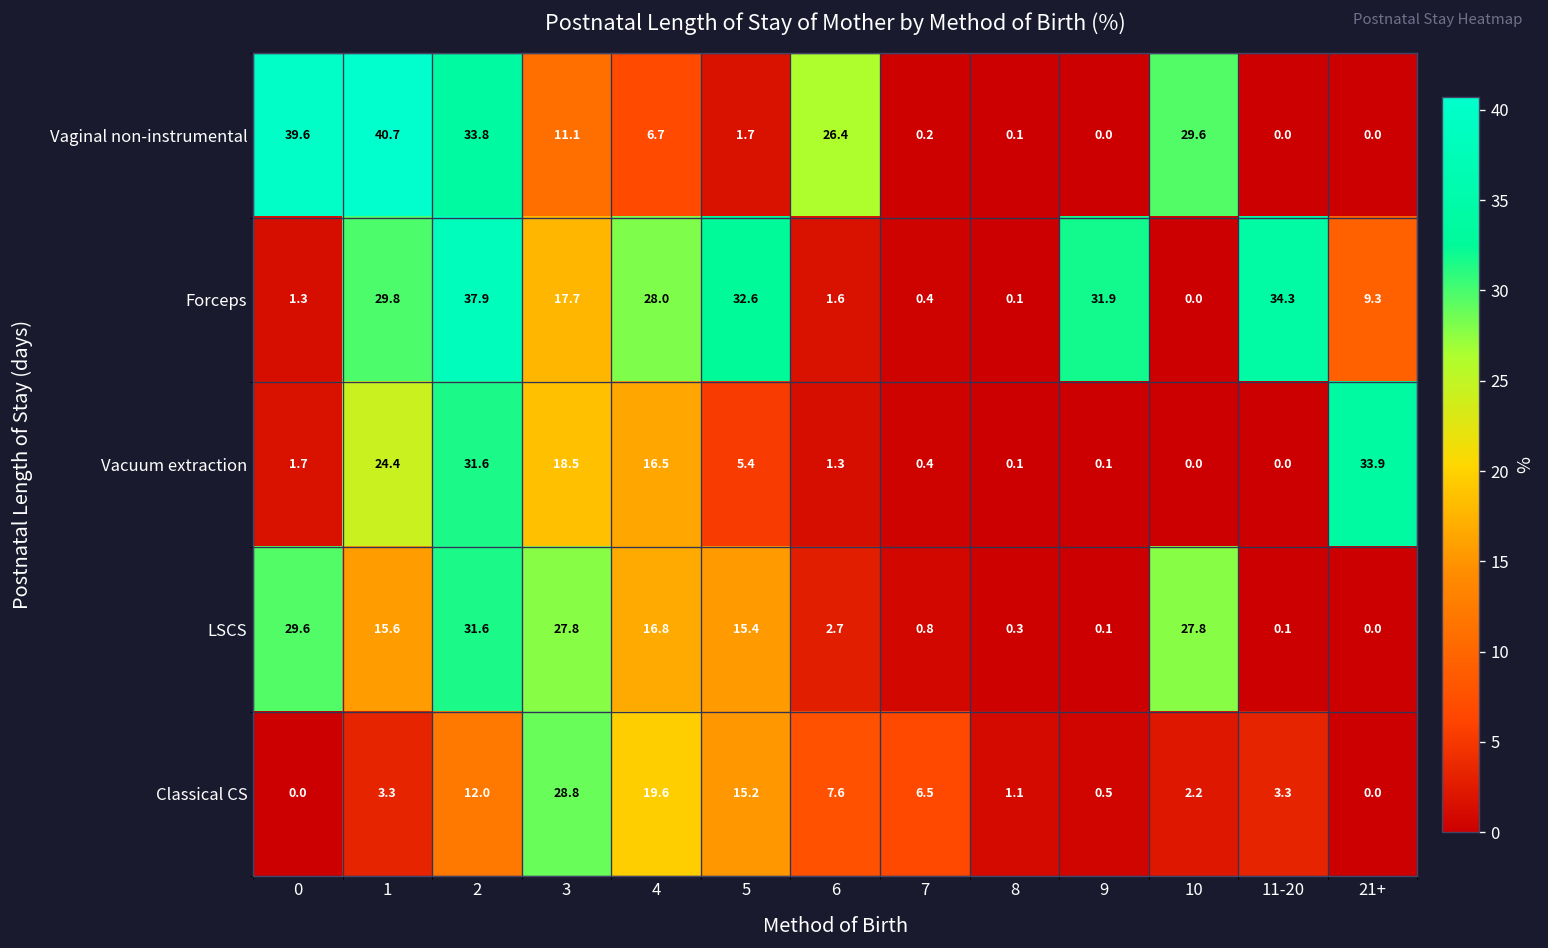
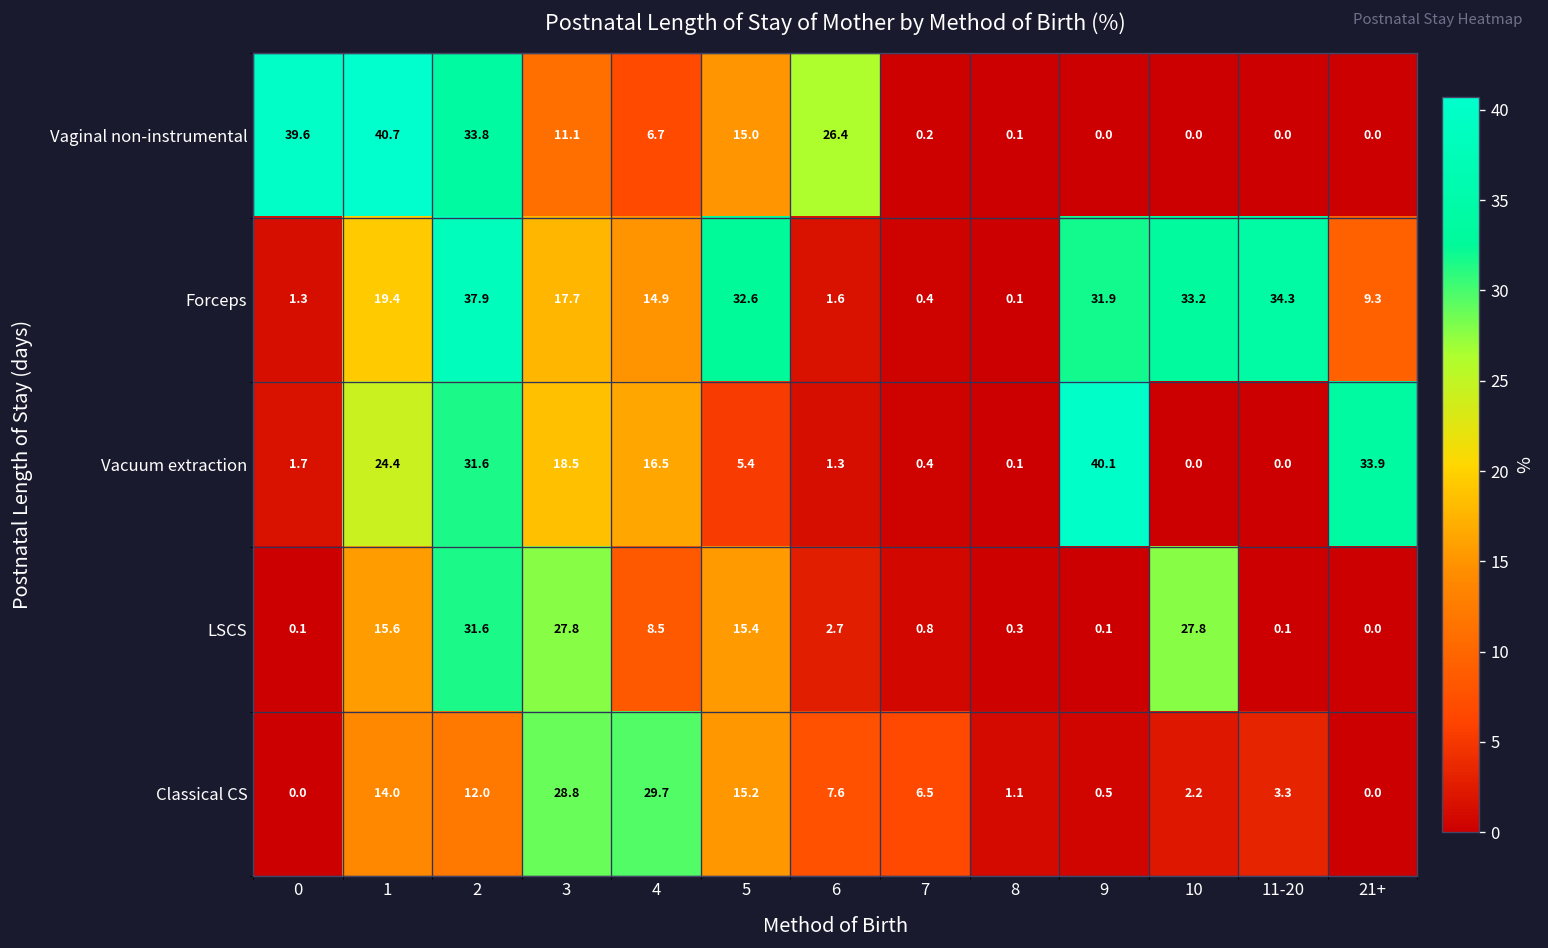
  {
    "Vaginal non-instrumental": {
      "0": 39.6,
      "1": 40.7,
      "2": 33.8,
      "3": 11.1,
      "4": 6.7,
-     "5": 1.7,
+     "5": 15.0,
      "6": 26.4,
      "7": 0.2,
      "8": 0.1,
      "9": 0.0,
-     "10": 29.6,
+     "10": 0.0,
      "11-20": 0.0,
      "21+": 0.0
    },
    "Forceps": {
      "0": 1.3,
-     "1": 29.8,
+     "1": 19.4,
      "2": 37.9,
      "3": 17.7,
-     "4": 28.0,
+     "4": 14.9,
      "5": 32.6,
      "6": 1.6,
      "7": 0.4,
      "8": 0.1,
      "9": 31.9,
-     "10": 0.0,
+     "10": 33.2,
      "11-20": 34.3,
      "21+": 9.3
    },
    "Vacuum extraction": {
      "0": 1.7,
      "1": 24.4,
      "2": 31.6,
      "3": 18.5,
      "4": 16.5,
      "5": 5.4,
      "6": 1.3,
      "7": 0.4,
      "8": 0.1,
-     "9": 0.1,
+     "9": 40.1,
      "10": 0.0,
      "11-20": 0.0,
      "21+": 33.9
    },
    "LSCS": {
-     "0": 29.6,
+     "0": 0.1,
      "1": 15.6,
      "2": 31.6,
      "3": 27.8,
-     "4": 16.8,
+     "4": 8.5,
      "5": 15.4,
      "6": 2.7,
      "7": 0.8,
      "8": 0.3,
      "9": 0.1,
      "10": 27.8,
      "11-20": 0.1,
      "21+": 0.0
    },
    "Classical CS": {
      "0": 0.0,
-     "1": 3.3,
+     "1": 14.0,
      "2": 12.0,
      "3": 28.8,
-     "4": 19.6,
+     "4": 29.7,
      "5": 15.2,
      "6": 7.6,
      "7": 6.5,
      "8": 1.1,
      "9": 0.5,
      "10": 2.2,
      "11-20": 3.3,
      "21+": 0.0
    }
  }
